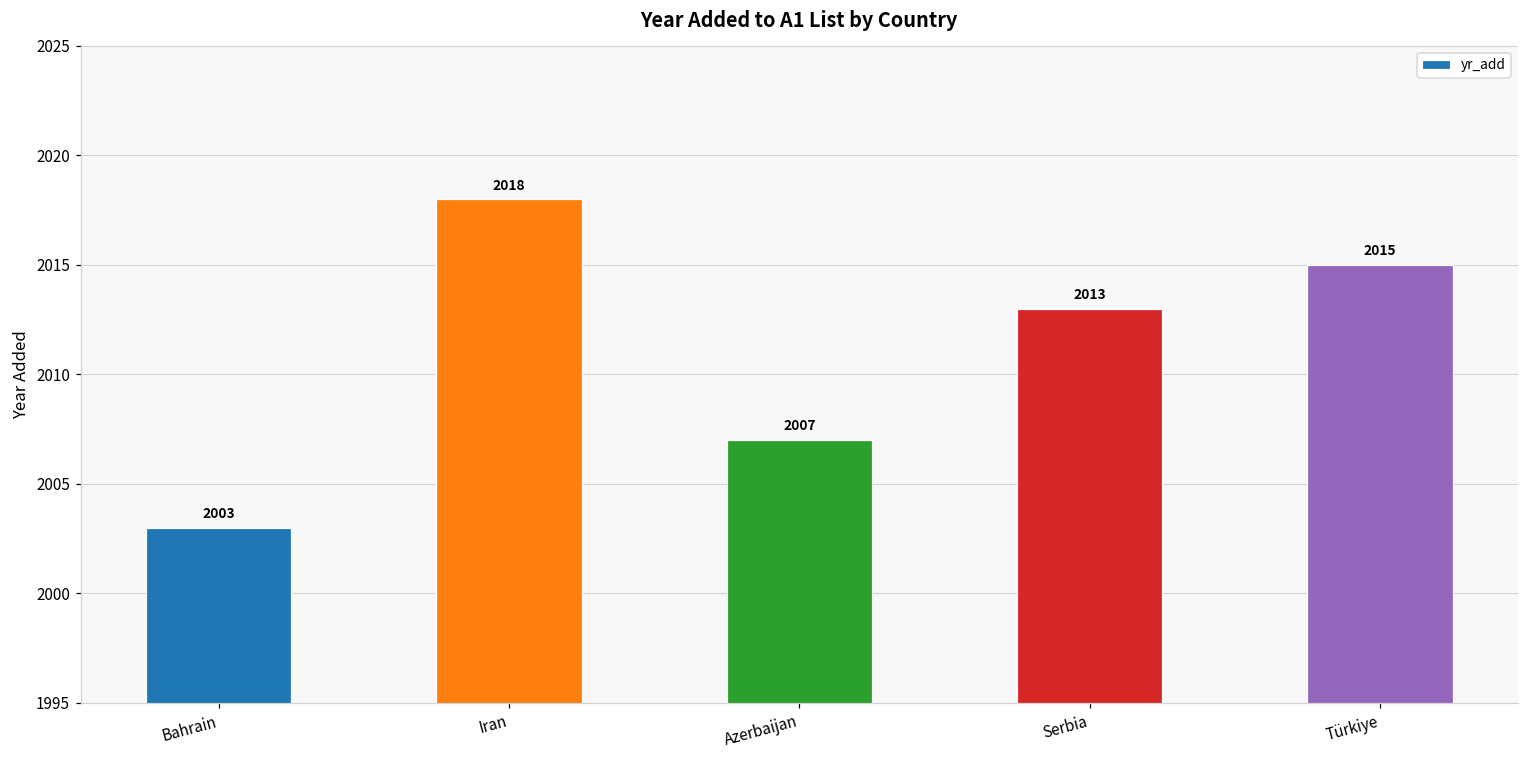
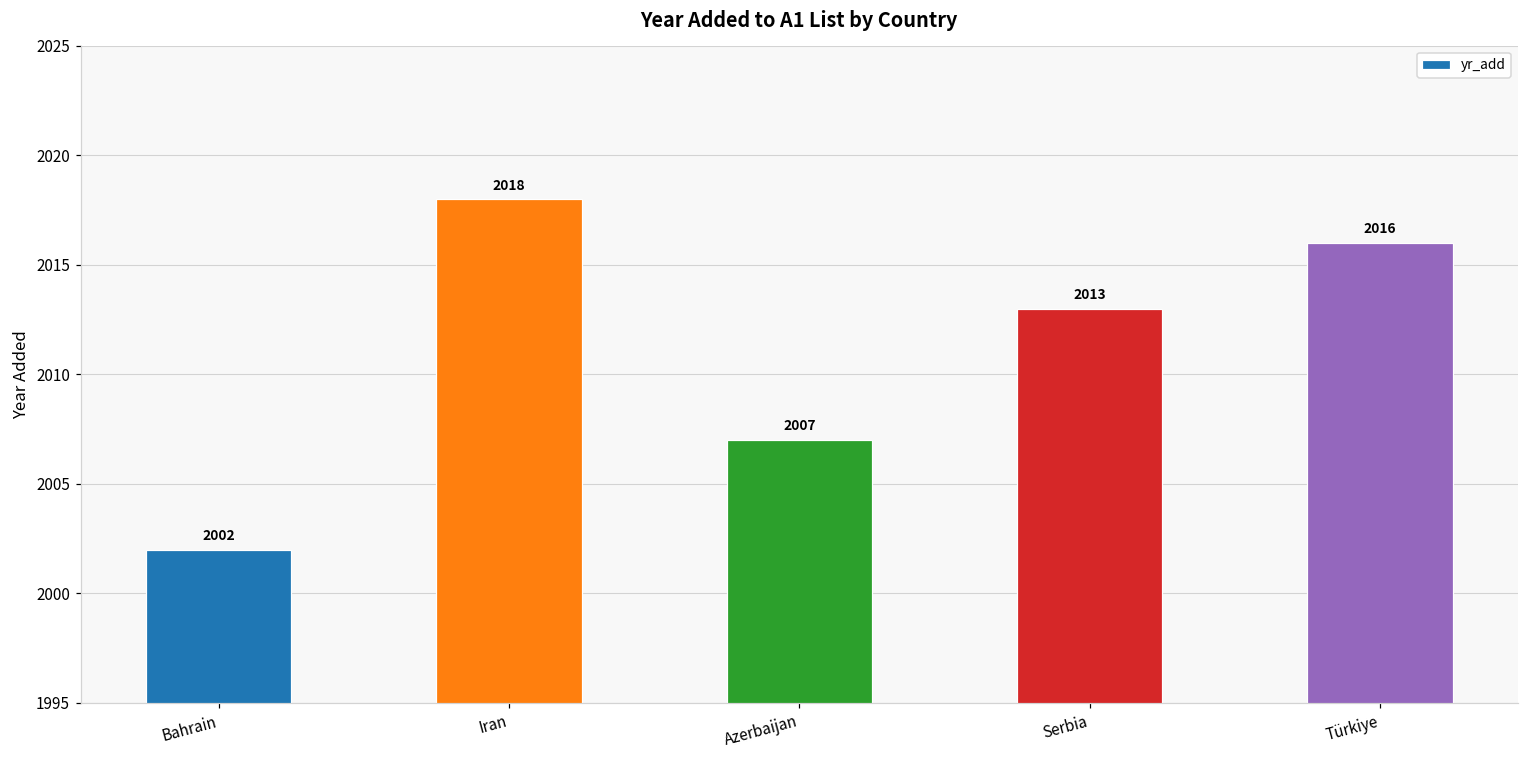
  {
-   "Bahrain": 2003,
+   "Bahrain": 2002,
    "Iran": 2018,
    "Azerbaijan": 2007,
    "Serbia": 2013,
-   "Türkiye": 2015
+   "Türkiye": 2016
  }
